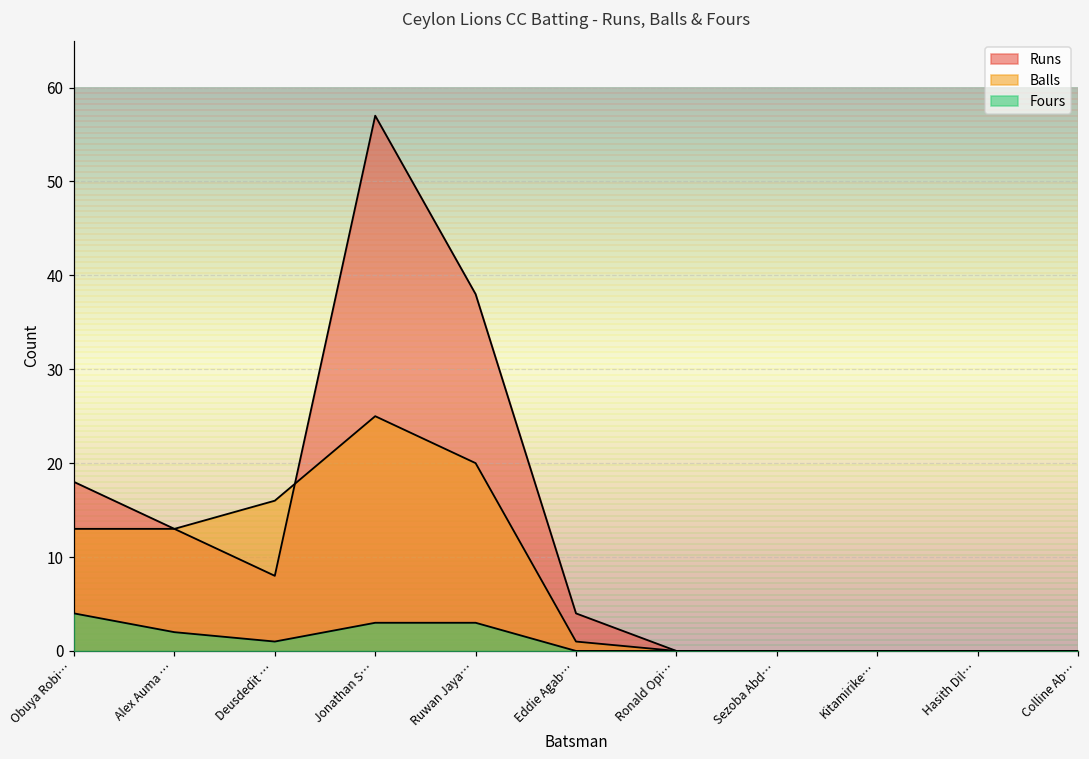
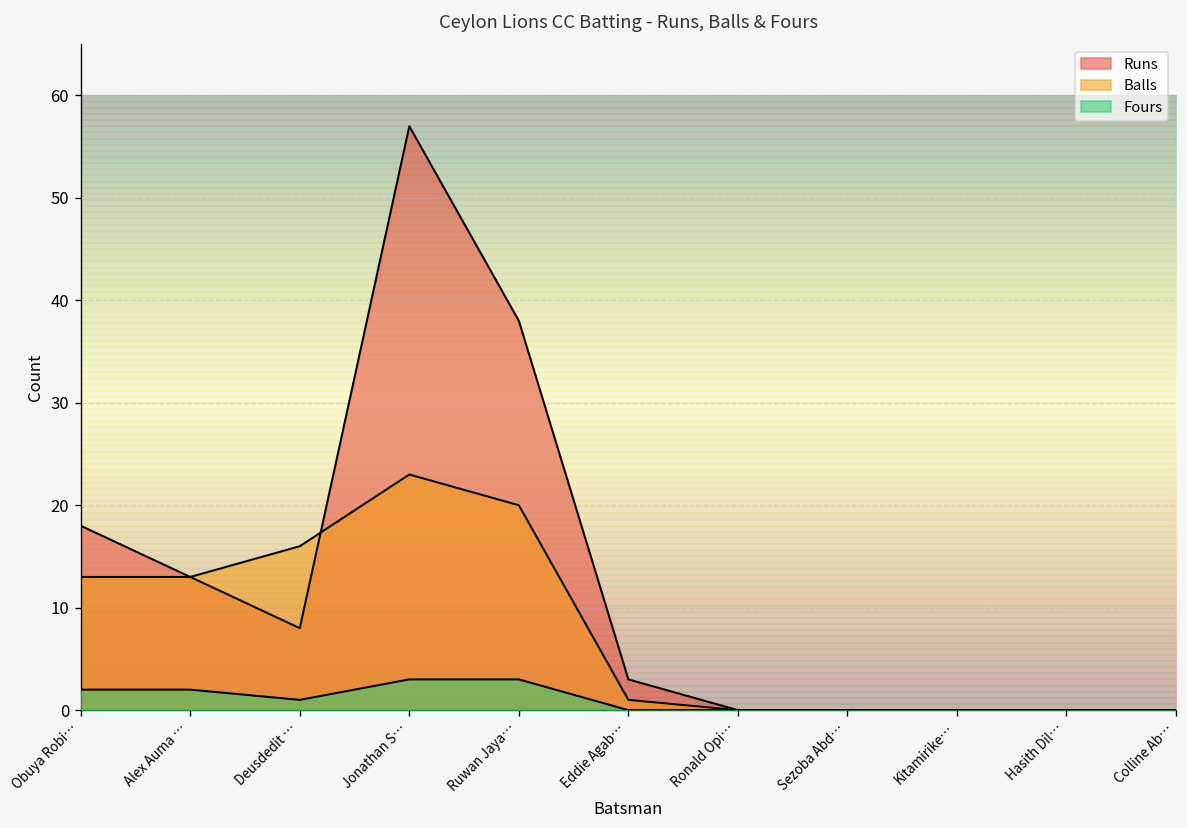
  {
    "Runs": {
      "Obuya Robi…": 18,
      "Deusdedit …": 8,
      "Jonathan S…": 57,
      "Ruwan Jaya…": 38,
-     "Eddie Agab…": 4
+     "Eddie Agab…": 3
    },
    "Balls": {
      "Obuya Robi…": 13,
      "Deusdedit …": 16,
-     "Jonathan S…": 25,
+     "Jonathan S…": 23,
      "Ruwan Jaya…": 20,
      "Eddie Agab…": 1
    },
    "Fours": {
-     "Obuya Robi…": 4,
+     "Obuya Robi…": 2,
      "Alex Auma …": 2,
      "Deusdedit …": 1,
      "Jonathan S…": 3,
      "Ruwan Jaya…": 3,
      "Eddie Agab…": 0
    }
  }
